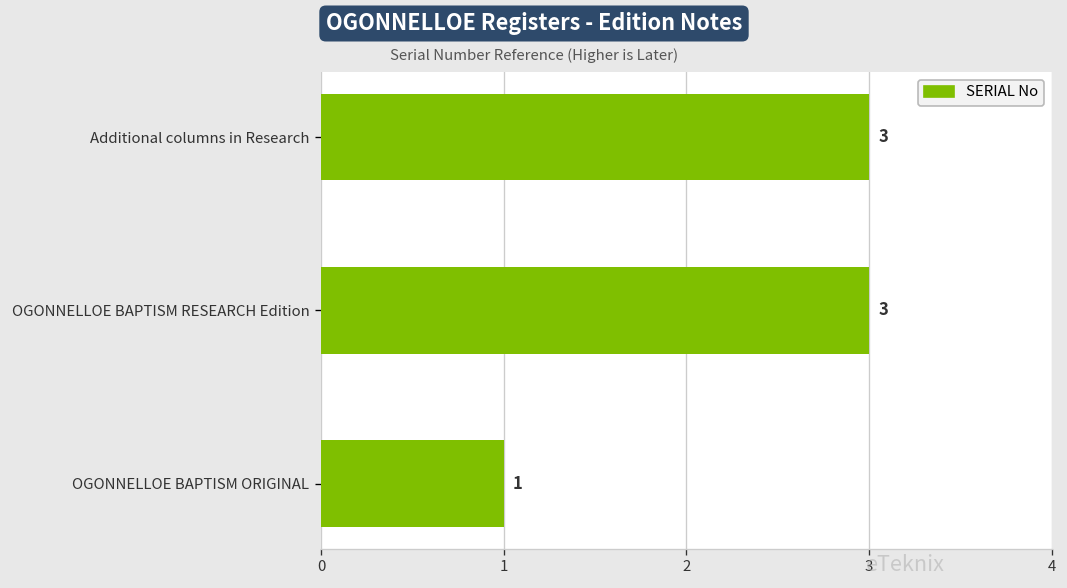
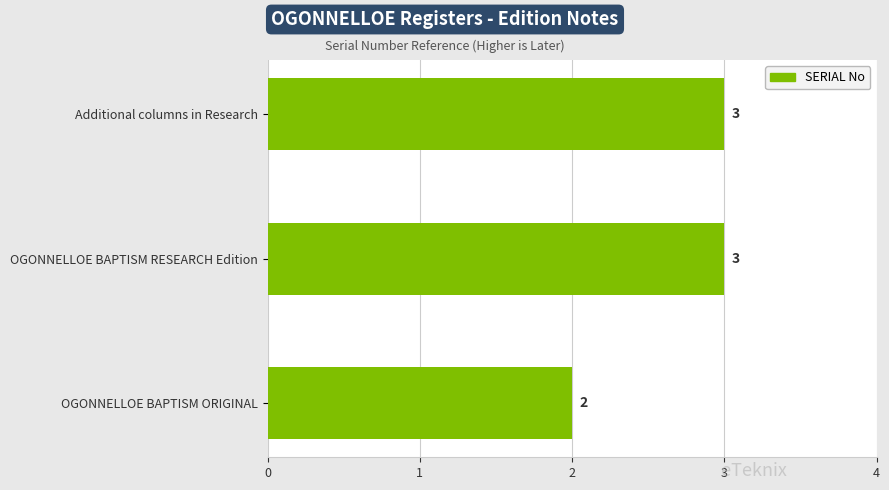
  {
    "Additional columns in Research": 3,
    "OGONNELLOE BAPTISM RESEARCH Edition": 3,
-   "OGONNELLOE BAPTISM ORIGINAL": 1
+   "OGONNELLOE BAPTISM ORIGINAL": 2
  }
